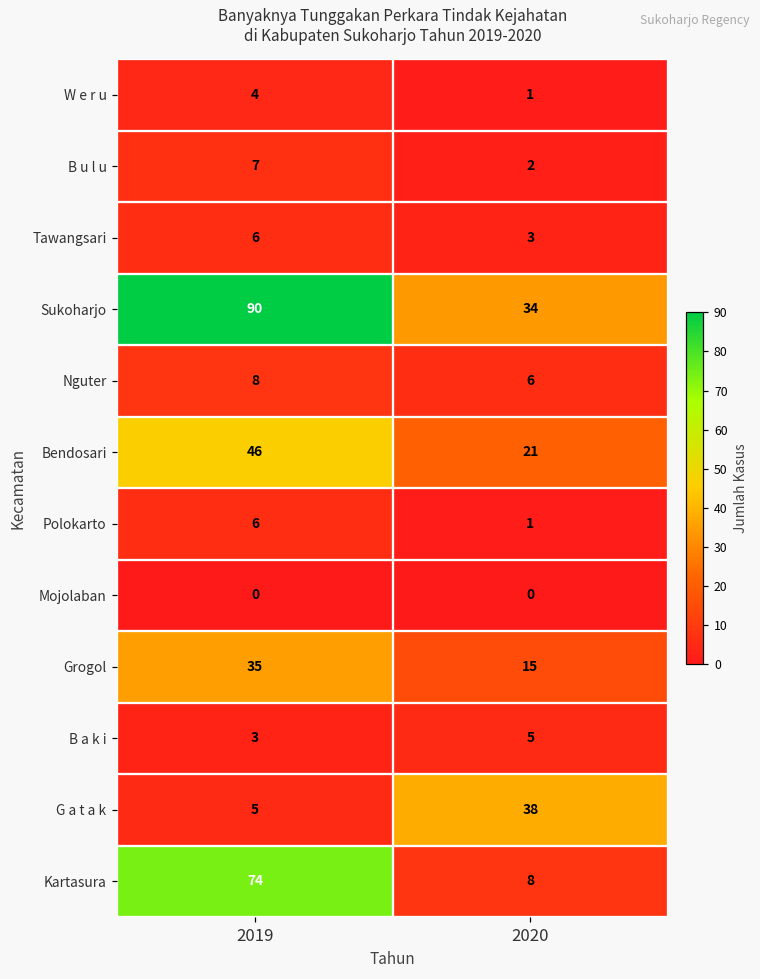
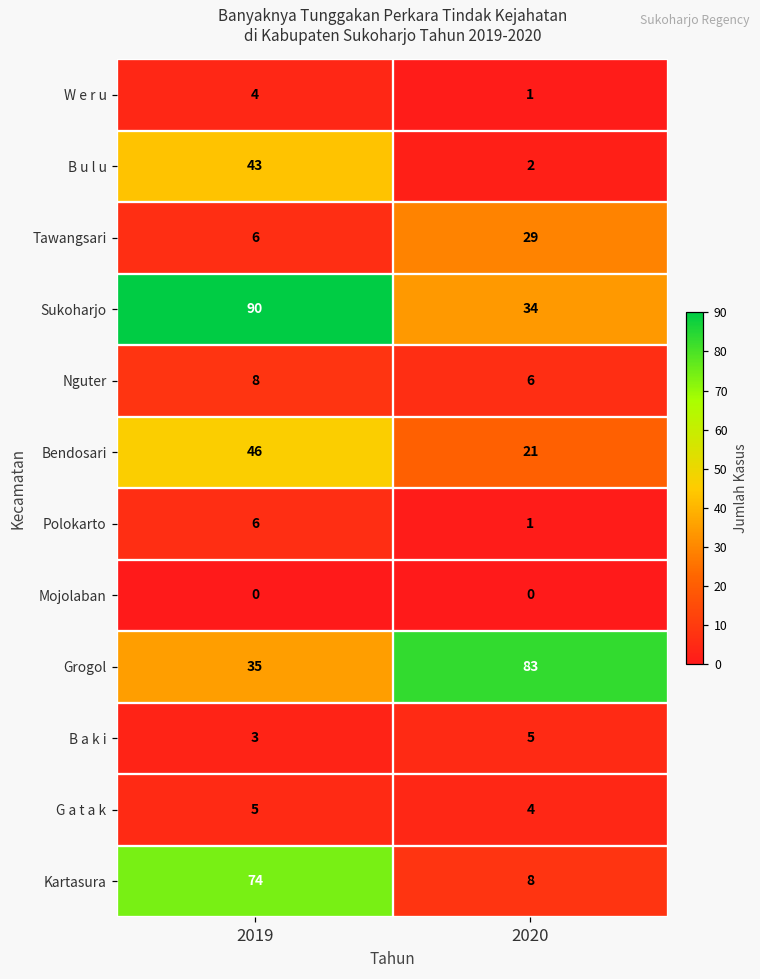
  {
    "W e r u": {
      "2019": 4,
      "2020": 1
    },
    "B u l u": {
-     "2019": 7,
+     "2019": 43,
      "2020": 2
    },
    "Tawangsari": {
      "2019": 6,
-     "2020": 3
+     "2020": 29
    },
    "Sukoharjo": {
      "2019": 90,
      "2020": 34
    },
    "Nguter": {
      "2019": 8,
      "2020": 6
    },
    "Bendosari": {
      "2019": 46,
      "2020": 21
    },
    "Polokarto": {
      "2019": 6,
      "2020": 1
    },
    "Mojolaban": {
      "2019": 0,
      "2020": 0
    },
    "Grogol": {
      "2019": 35,
-     "2020": 15
+     "2020": 83
    },
    "B a k i": {
      "2019": 3,
      "2020": 5
    },
    "G a t a k": {
      "2019": 5,
-     "2020": 38
+     "2020": 4
    },
    "Kartasura": {
      "2019": 74,
      "2020": 8
    }
  }
